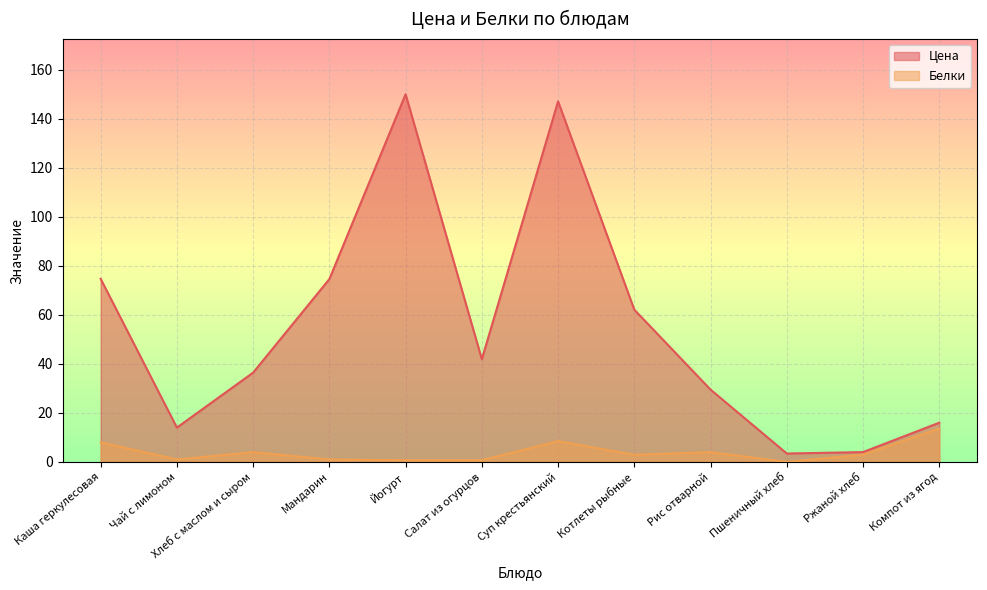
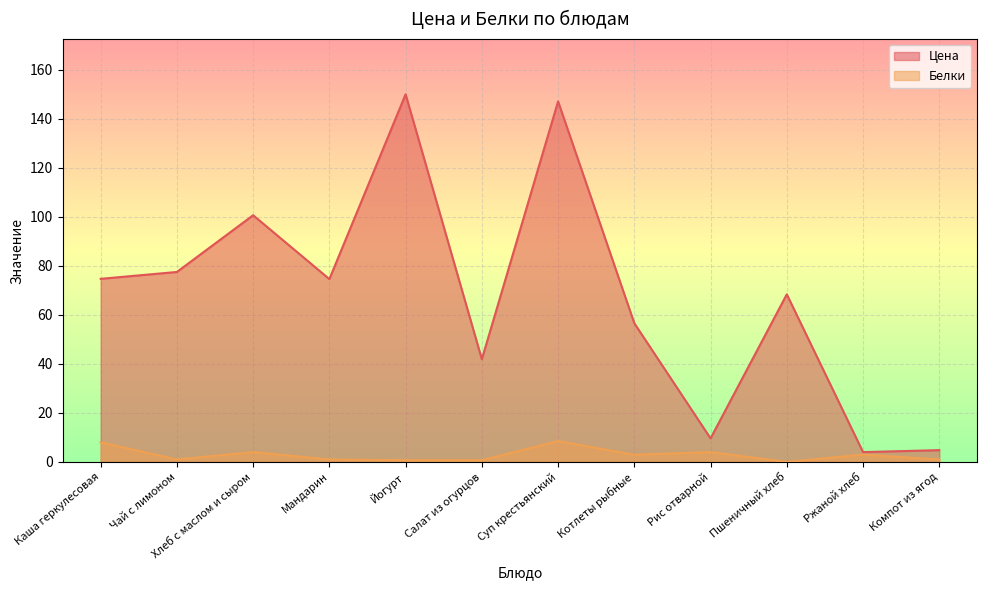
  {
    "Цена": {
      "Каша геркулесовая": 75,
-     "Чай с лимоном": 14,
-     "Хлеб с маслом и сыром": 36,
+     "Чай с лимоном": 78,
+     "Хлеб с маслом и сыром": 101,
      "Мандарин": 75,
      "Йогурт": 150,
      "Салат из огурцов": 42,
      "Суп крестьянский": 147,
-     "Котлеты рыбные": 62,
-     "Рис отварной": 30,
-     "Пшеничный хлеб": 3,
-     "Компот из ягод": 16
+     "Котлеты рыбные": 57,
+     "Рис отварной": 10,
+     "Пшеничный хлеб": 68,
+     "Компот из ягод": 5
    },
    "Белки": {
      "Каша геркулесовая": 8,
      "Чай с лимоном": 1,
      "Хлеб с маслом и сыром": 4,
      "Мандарин": 1,
      "Йогурт": 1,
      "Салат из огурцов": 1,
      "Суп крестьянский": 9,
      "Котлеты рыбные": 3,
      "Рис отварной": 4,
      "Пшеничный хлеб": 0,
-     "Компот из ягод": 14
+     "Компот из ягод": 1
    }
  }
